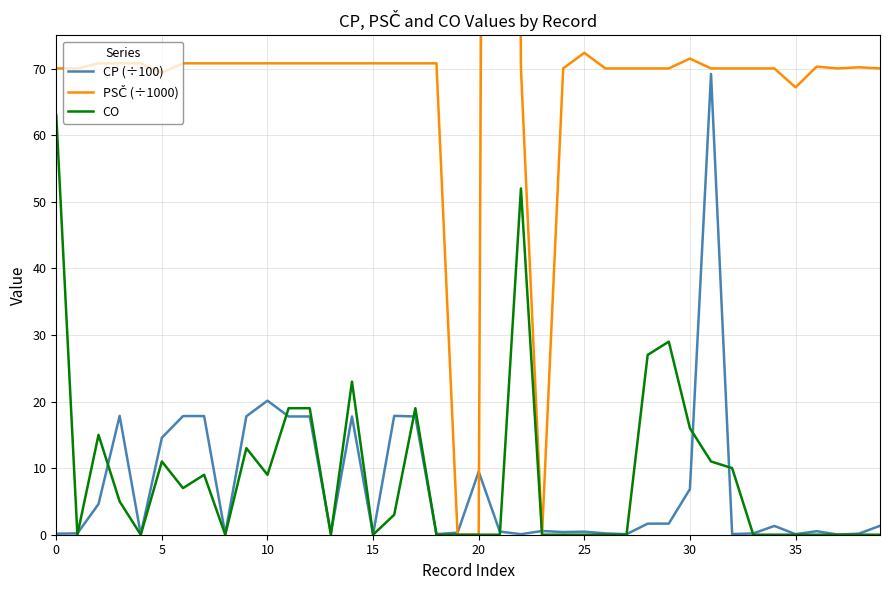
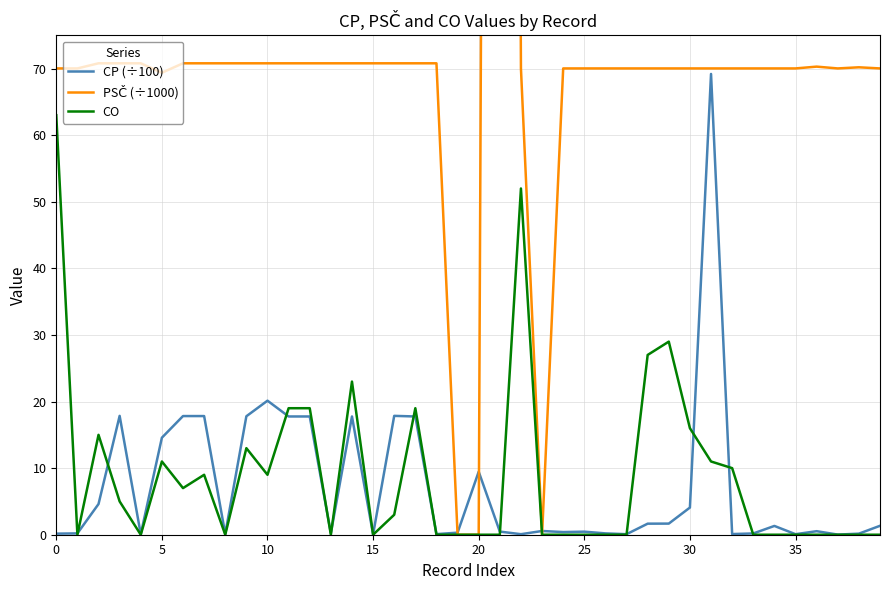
  {
    "CP (÷100)": {
      "0": 0,
      "5": 15,
      "10": 20,
      "20": 9,
      "25": 0,
-     "30": 7
+     "30": 4
    },
    "PSČ (÷1000)": {
      "0": 70,
      "10": 71,
      "15": 71,
-     "25": 72,
-     "30": 72,
-     "35": 67
+     "25": 70,
+     "30": 70,
+     "35": 70
    },
    "CO": {
      "0": 63,
      "5": 11,
      "10": 9,
      "25": 0,
      "30": 16
    }
  }
